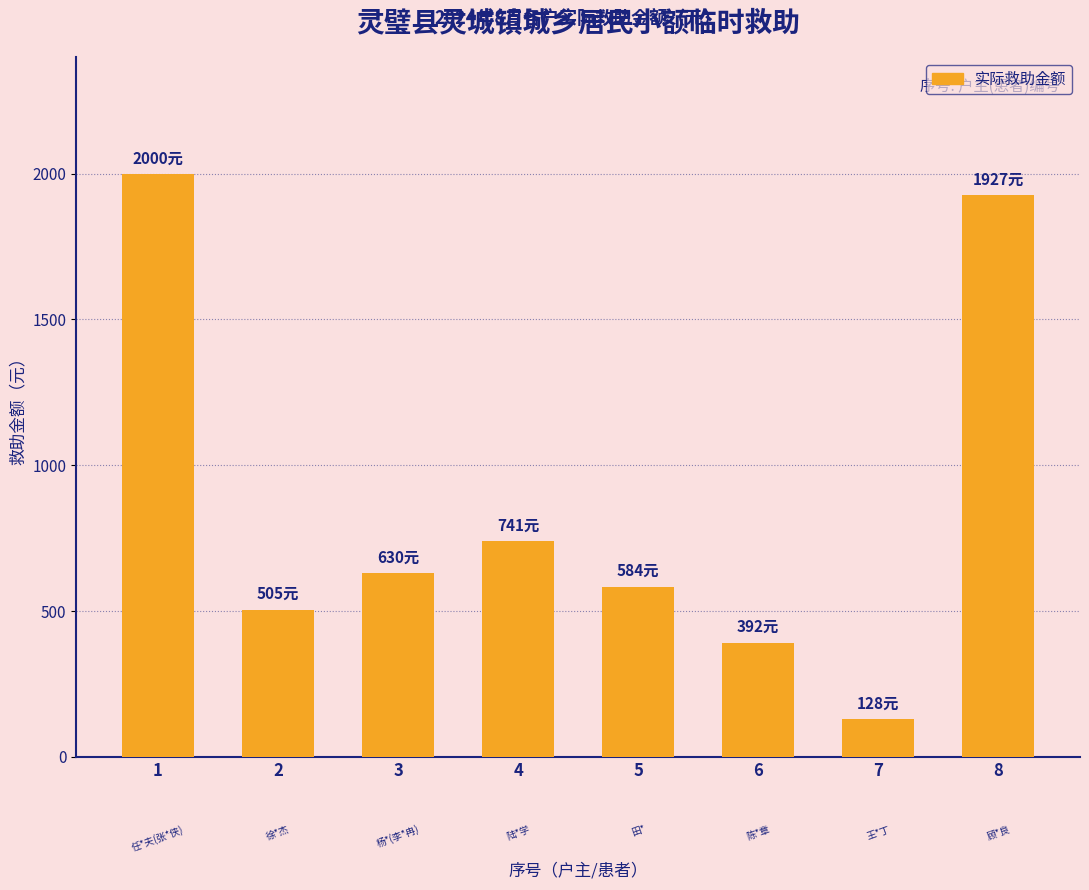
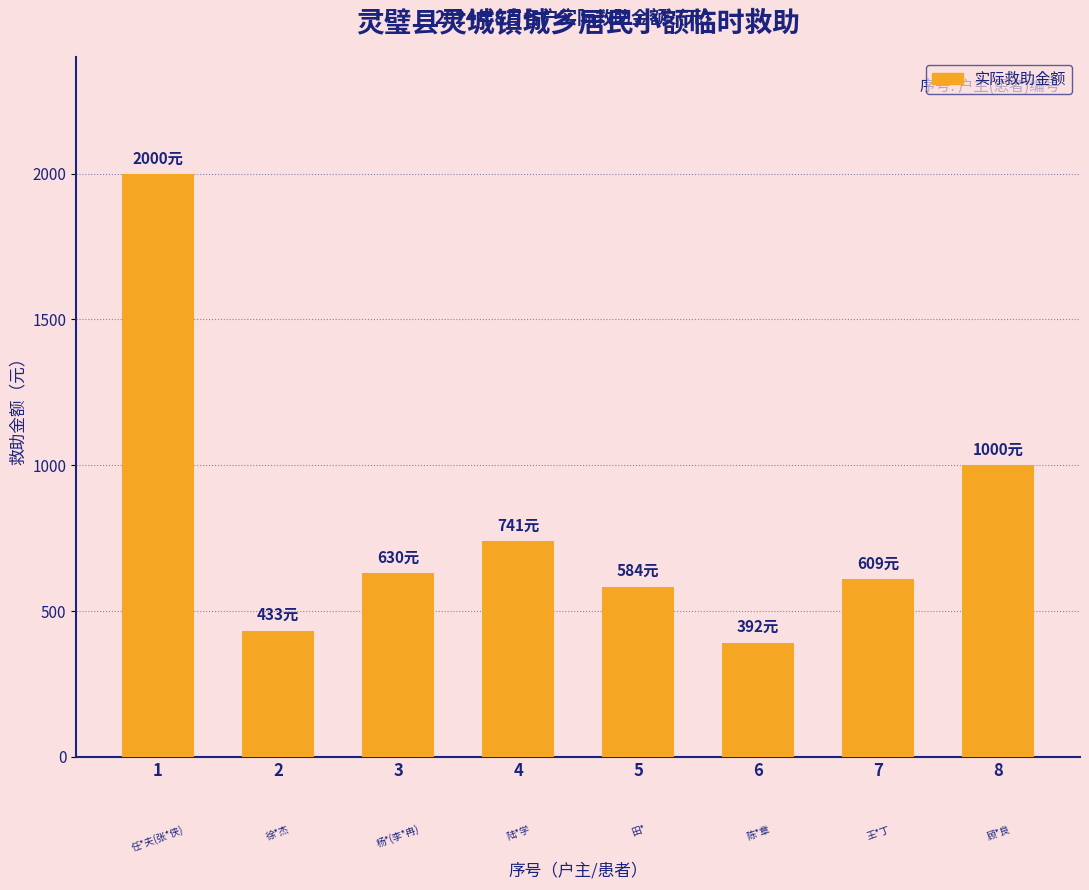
  {
    "1": "2000元",
-   "2": "505元",
+   "2": "433元",
    "3": "630元",
    "4": "741元",
    "5": "584元",
    "6": "392元",
-   "7": "128元",
-   "8": "1927元"
+   "7": "609元",
+   "8": "1000元"
  }
